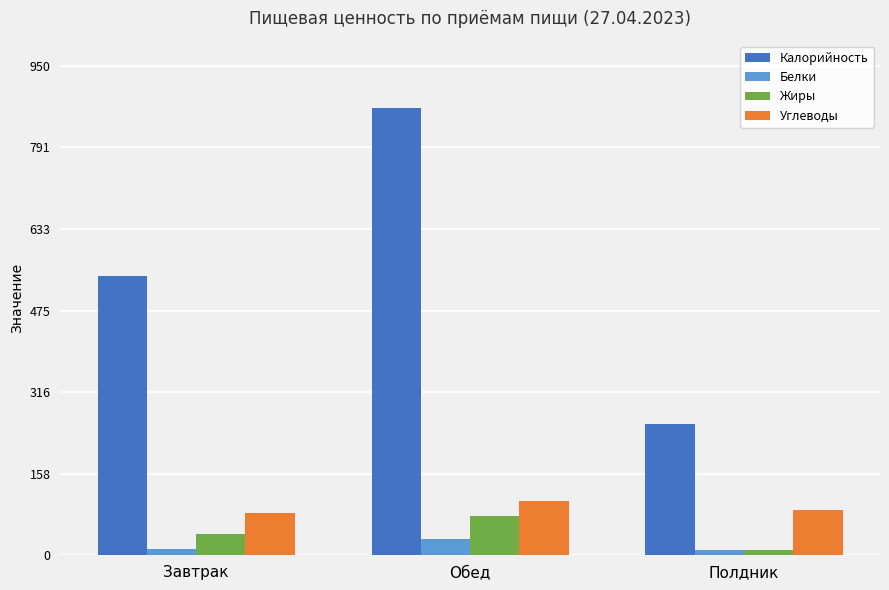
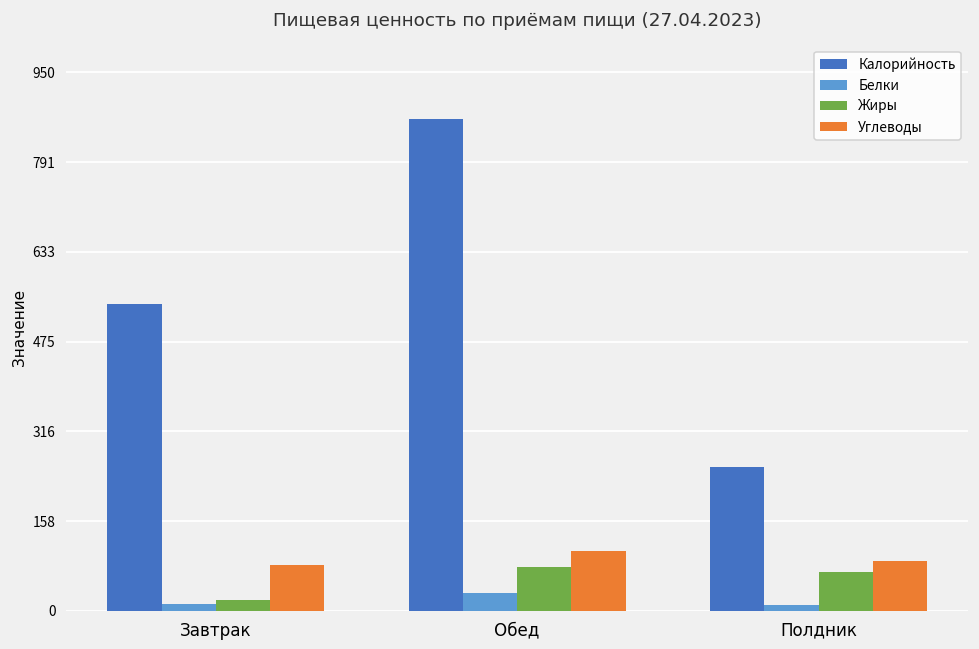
  {
    "Жиры": {
-     "Завтрак": 40,
+     "Завтрак": 20,
      "Обед": 80,
-     "Полдник": 10
+     "Полдник": 70
    },
    "Углеводы": {
      "Завтрак": 80,
      "Обед": 100,
      "Полдник": 90
    }
  }
